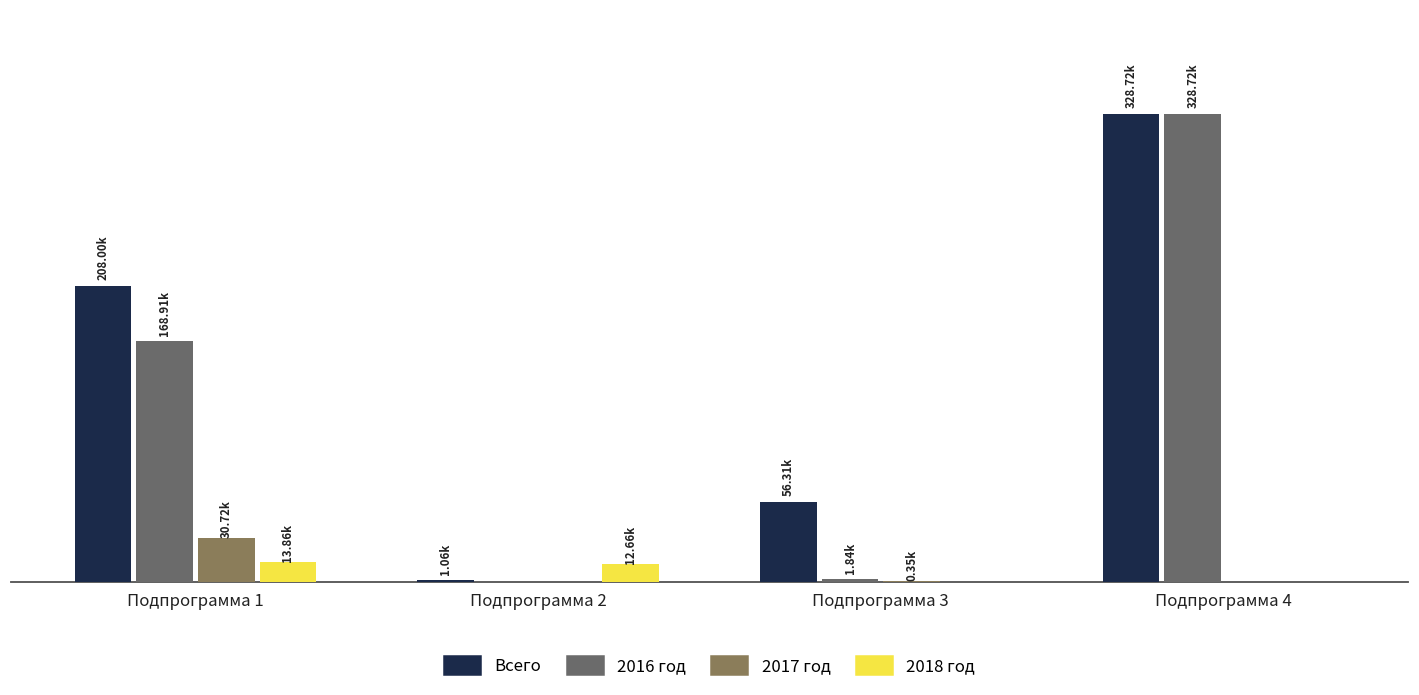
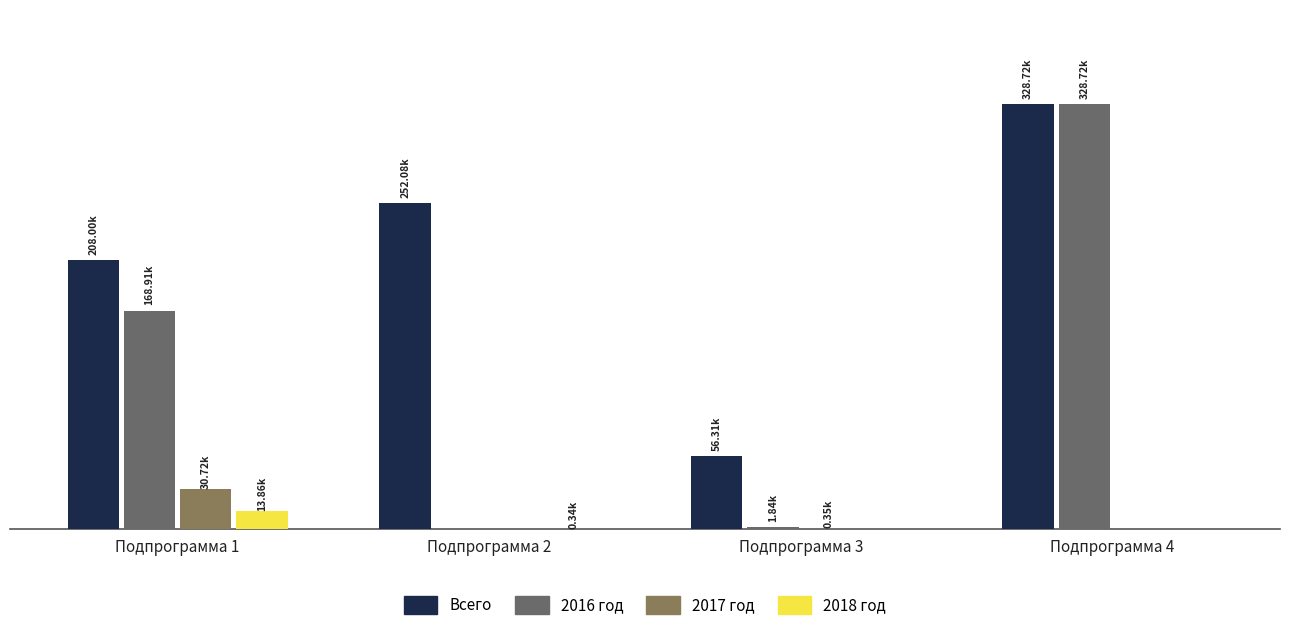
  {
    "Всего": {
      "Подпрограмма 1": "208.00k",
-     "Подпрограмма 2": "1.06k",
+     "Подпрограмма 2": "252.08k",
      "Подпрограмма 3": "56.31k",
      "Подпрограмма 4": "328.72k"
    },
    "2018 год": {
      "Подпрограмма 1": "13.86k",
-     "Подпрограмма 2": "12.66k"
+     "Подпрограмма 2": "0.34k"
    }
  }
